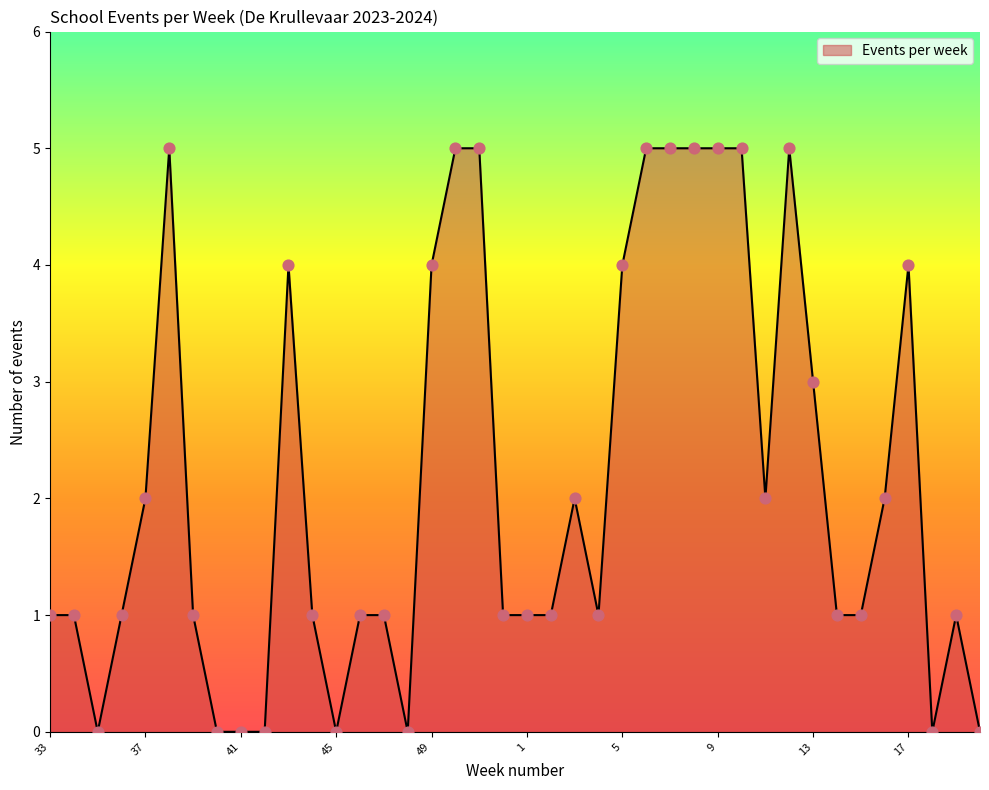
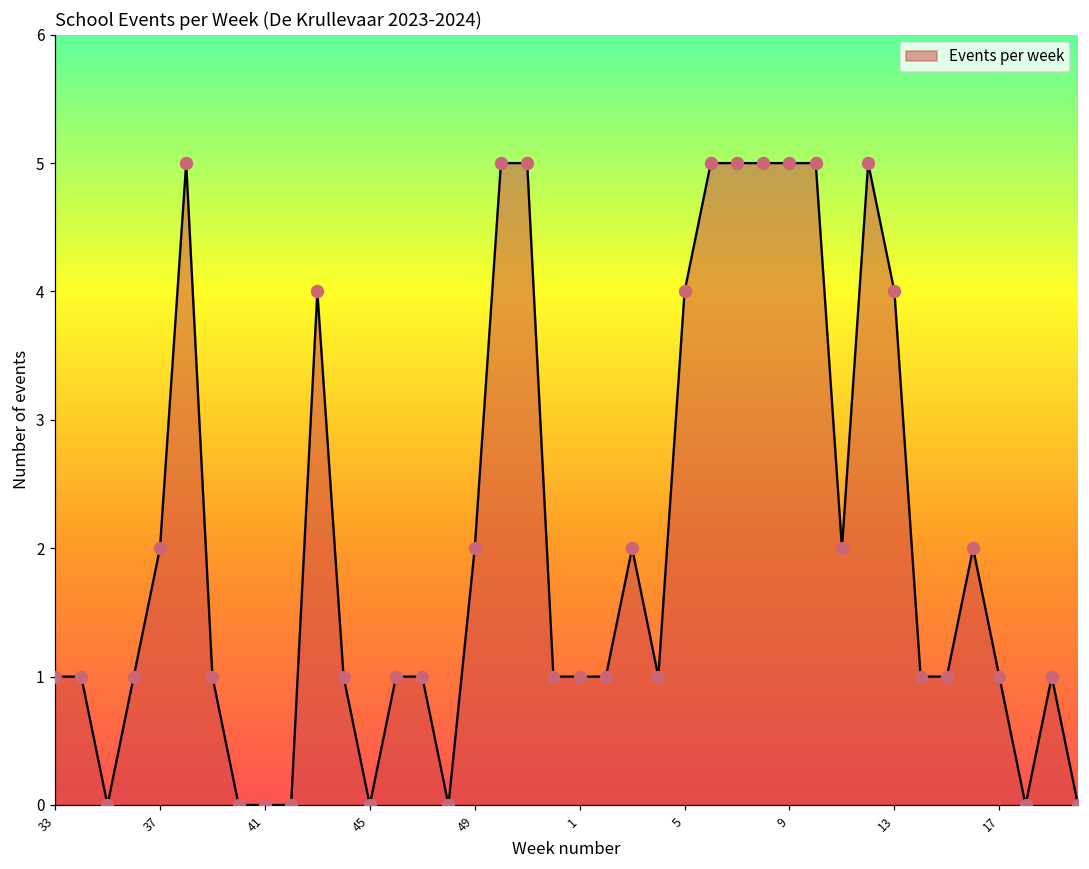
  {
    "33": 1,
    "37": 2,
    "41": 0,
    "45": 0,
-   "49": 4,
+   "49": 2,
    "1": 1,
    "5": 4,
    "9": 5,
-   "13": 3,
-   "17": 4
+   "13": 4,
+   "17": 1
  }
